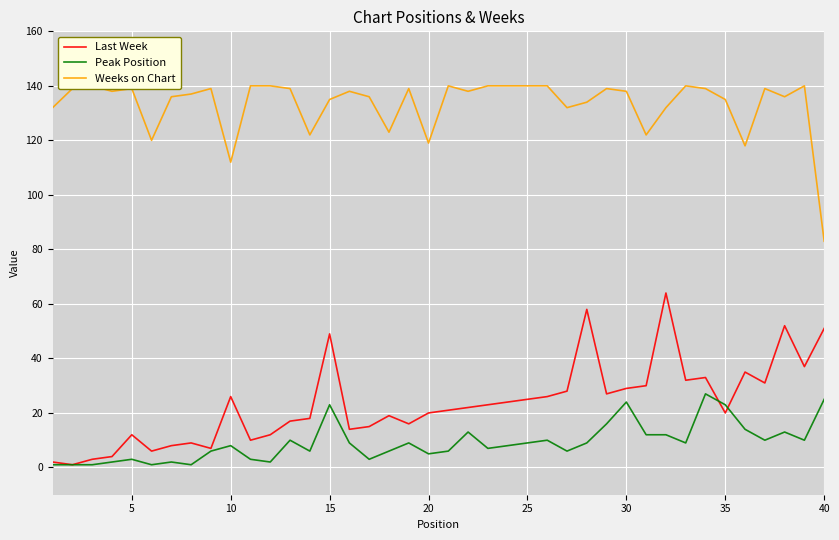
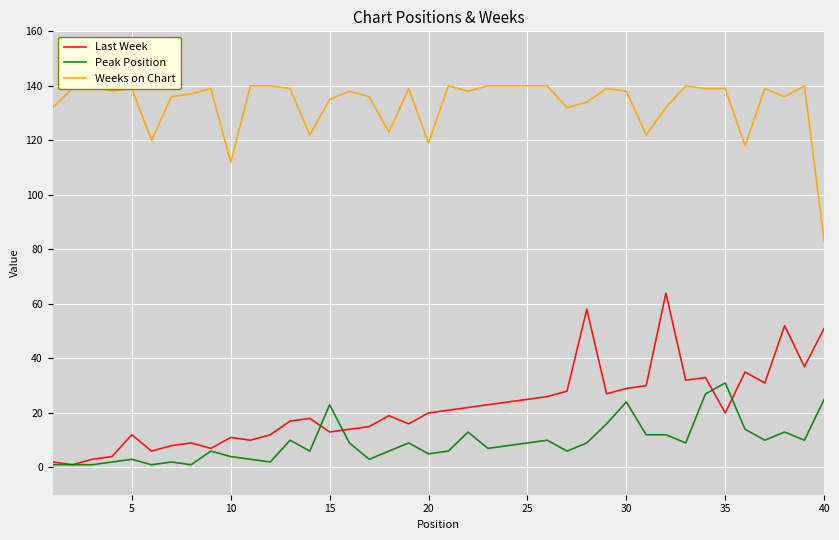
  {
    "Last Week": {
      "5": 12,
-     "10": 26,
-     "15": 49,
+     "10": 11,
+     "15": 13,
      "20": 20,
      "25": 25,
      "30": 29,
      "35": 20,
      "40": 51
    },
    "Peak Position": {
      "5": 3,
-     "10": 8,
+     "10": 4,
      "15": 23,
      "20": 5,
      "25": 9,
      "30": 24,
-     "35": 23,
+     "35": 31,
      "40": 25
    },
    "Weeks on Chart": {
      "10": 112,
      "15": 135,
      "20": 119,
      "25": 140,
      "30": 138,
-     "35": 135,
+     "35": 139,
      "40": 83
    }
  }
